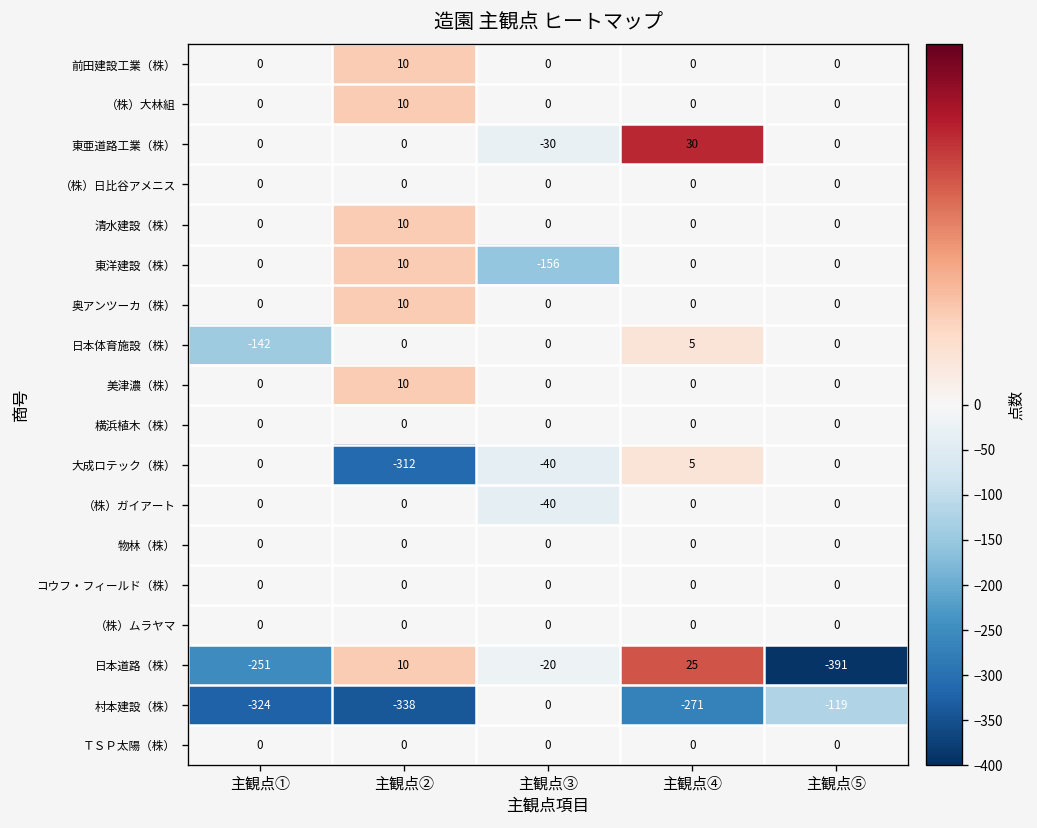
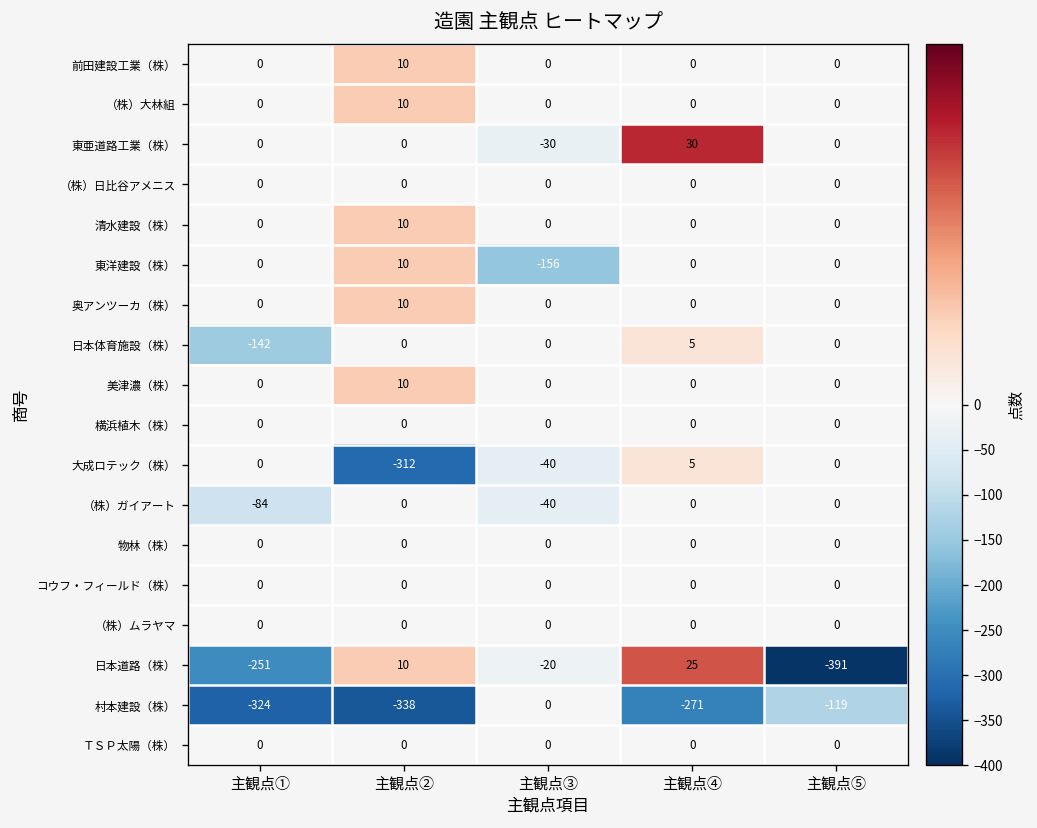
  {
    "前田建設工業（株）": {
      "主観点①": 0,
      "主観点②": 10,
      "主観点③": 0,
      "主観点④": 0,
      "主観点⑤": 0
    },
    "（株）大林組": {
      "主観点①": 0,
      "主観点②": 10,
      "主観点③": 0,
      "主観点④": 0,
      "主観点⑤": 0
    },
    "東亜道路工業（株）": {
      "主観点①": 0,
      "主観点②": 0,
      "主観点③": -30,
      "主観点④": 30,
      "主観点⑤": 0
    },
    "（株）日比谷アメニス": {
      "主観点①": 0,
      "主観点②": 0,
      "主観点③": 0,
      "主観点④": 0,
      "主観点⑤": 0
    },
    "清水建設（株）": {
      "主観点①": 0,
      "主観点②": 10,
      "主観点③": 0,
      "主観点④": 0,
      "主観点⑤": 0
    },
    "東洋建設（株）": {
      "主観点①": 0,
      "主観点②": 10,
      "主観点③": -156,
      "主観点④": 0,
      "主観点⑤": 0
    },
    "奥アンツーカ（株）": {
      "主観点①": 0,
      "主観点②": 10,
      "主観点③": 0,
      "主観点④": 0,
      "主観点⑤": 0
    },
    "日本体育施設（株）": {
      "主観点①": -142,
      "主観点②": 0,
      "主観点③": 0,
      "主観点④": 5,
      "主観点⑤": 0
    },
    "美津濃（株）": {
      "主観点①": 0,
      "主観点②": 10,
      "主観点③": 0,
      "主観点④": 0,
      "主観点⑤": 0
    },
    "横浜植木（株）": {
      "主観点①": 0,
      "主観点②": 0,
      "主観点③": 0,
      "主観点④": 0,
      "主観点⑤": 0
    },
    "大成ロテック（株）": {
      "主観点①": 0,
      "主観点②": -312,
      "主観点③": -40,
      "主観点④": 5,
      "主観点⑤": 0
    },
    "（株）ガイアート": {
-     "主観点①": 0,
+     "主観点①": -84,
      "主観点②": 0,
      "主観点③": -40,
      "主観点④": 0,
      "主観点⑤": 0
    },
    "物林（株）": {
      "主観点①": 0,
      "主観点②": 0,
      "主観点③": 0,
      "主観点④": 0,
      "主観点⑤": 0
    },
    "コウフ・フィールド（株）": {
      "主観点①": 0,
      "主観点②": 0,
      "主観点③": 0,
      "主観点④": 0,
      "主観点⑤": 0
    },
    "（株）ムラヤマ": {
      "主観点①": 0,
      "主観点②": 0,
      "主観点③": 0,
      "主観点④": 0,
      "主観点⑤": 0
    },
    "日本道路（株）": {
      "主観点①": -251,
      "主観点②": 10,
      "主観点③": -20,
      "主観点④": 25,
      "主観点⑤": -391
    },
    "村本建設（株）": {
      "主観点①": -324,
      "主観点②": -338,
      "主観点③": 0,
      "主観点④": -271,
      "主観点⑤": -119
    },
    "ＴＳＰ太陽（株）": {
      "主観点①": 0,
      "主観点②": 0,
      "主観点③": 0,
      "主観点④": 0,
      "主観点⑤": 0
    }
  }
